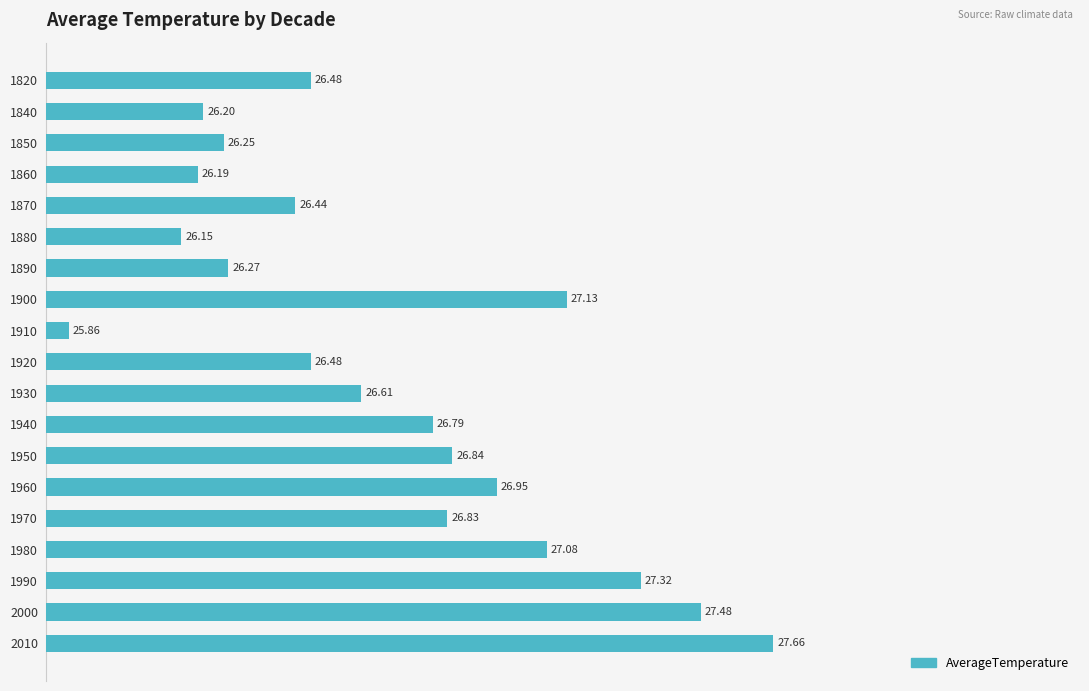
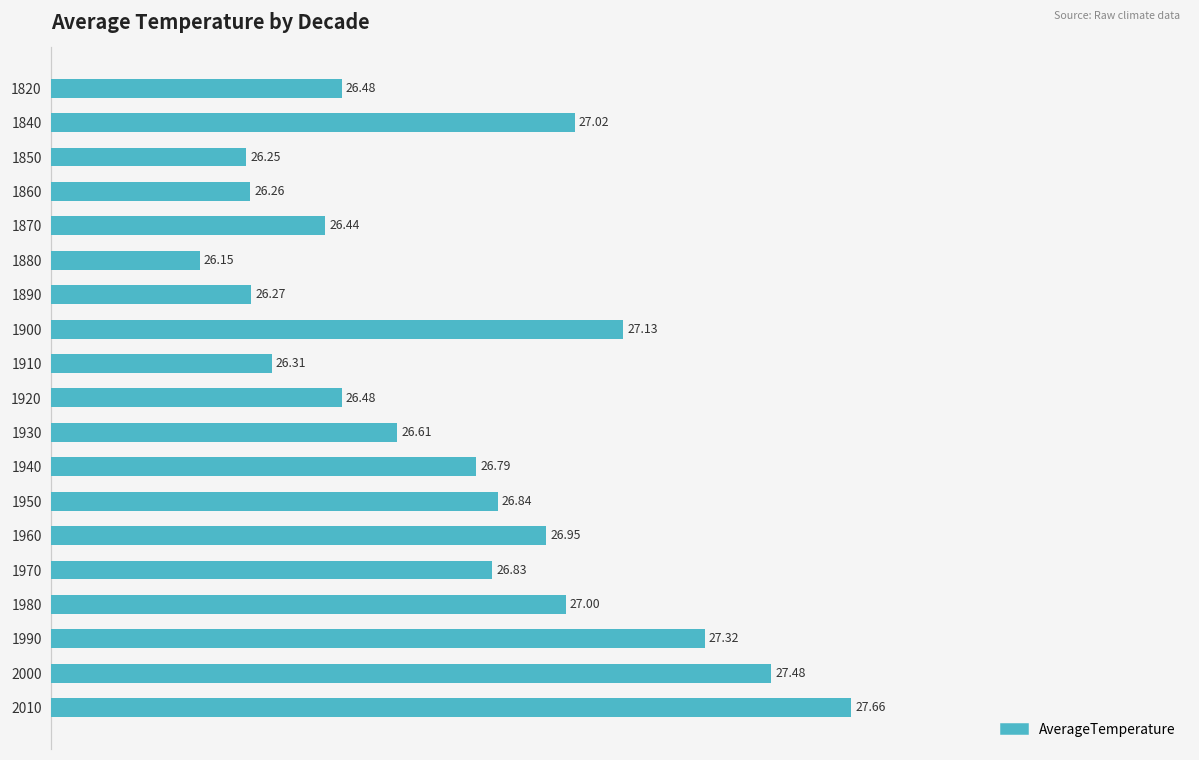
  {
    "1820": 26.48,
-   "1840": 26.20,
+   "1840": 27.02,
    "1850": 26.25,
-   "1860": 26.19,
+   "1860": 26.26,
    "1870": 26.44,
    "1880": 26.15,
    "1890": 26.27,
    "1900": 27.13,
-   "1910": 25.86,
+   "1910": 26.31,
    "1920": 26.48,
    "1930": 26.61,
    "1940": 26.79,
    "1950": 26.84,
    "1960": 26.95,
    "1970": 26.83,
-   "1980": 27.08,
+   "1980": 27.00,
    "1990": 27.32,
    "2000": 27.48,
    "2010": 27.66
  }
